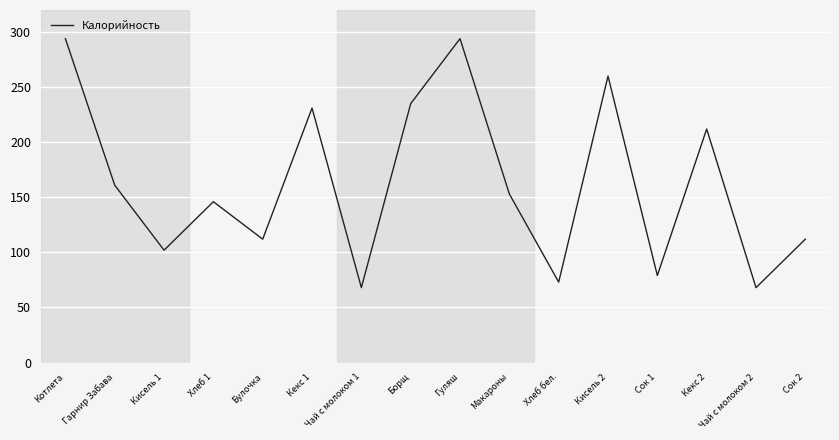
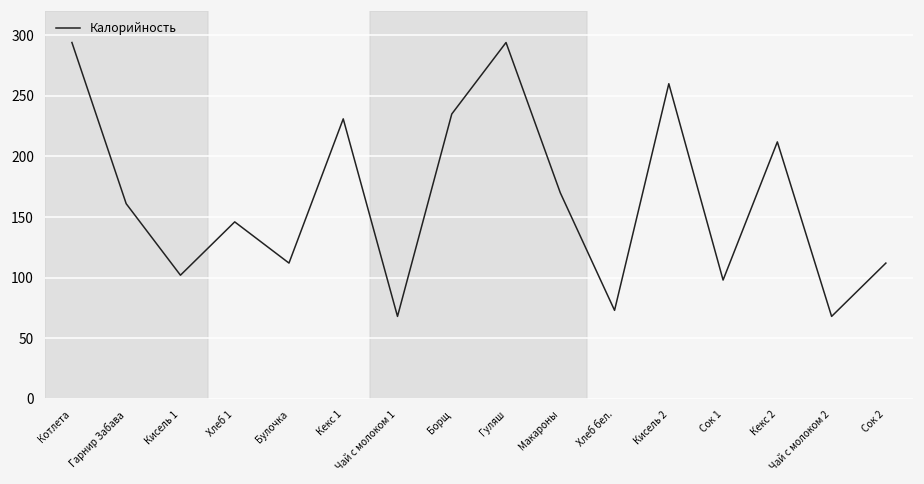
  {
    "Котлета": 294,
    "Гарнир Забава": 161,
    "Кисель 1": 102,
    "Хлеб 1": 146,
    "Булочка": 112,
    "Кекс 1": 231,
    "Чай с молоком 1": 68,
    "Борщ": 235,
    "Гуляш": 294,
-   "Макароны": 153,
+   "Макароны": 170,
    "Хлеб бел.": 73,
    "Кисель 2": 260,
-   "Сок 1": 79,
+   "Сок 1": 98,
    "Кекс 2": 212,
    "Чай с молоком 2": 68,
    "Сок 2": 112
  }
